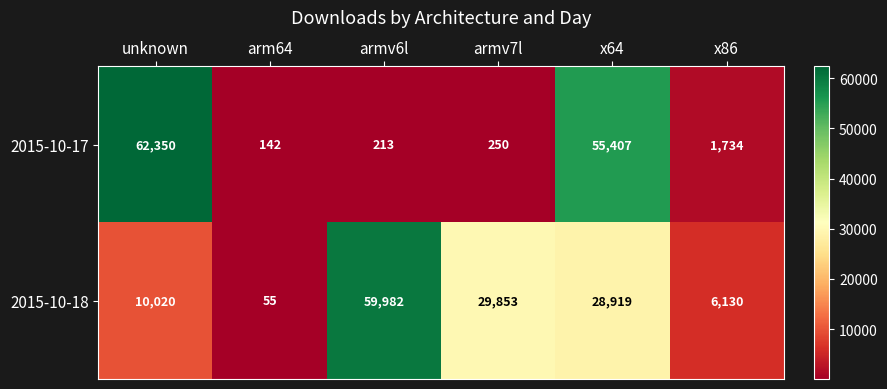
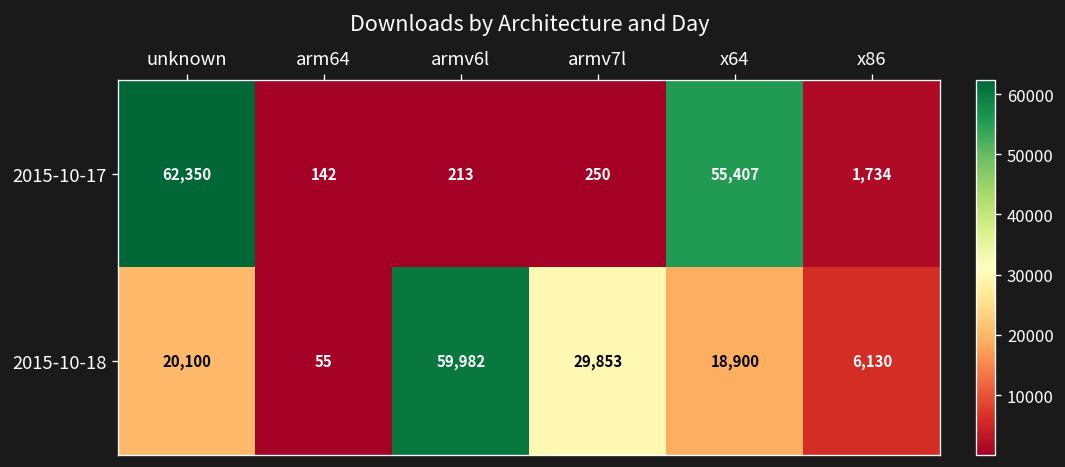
  {
    "2015-10-17": {
      "unknown": "62,350",
      "arm64": "142",
      "armv6l": "213",
      "armv7l": "250",
      "x64": "55,407",
      "x86": "1,734"
    },
    "2015-10-18": {
-     "unknown": "10,020",
+     "unknown": "20,100",
      "arm64": "55",
      "armv6l": "59,982",
      "armv7l": "29,853",
-     "x64": "28,919",
+     "x64": "18,900",
      "x86": "6,130"
    }
  }
